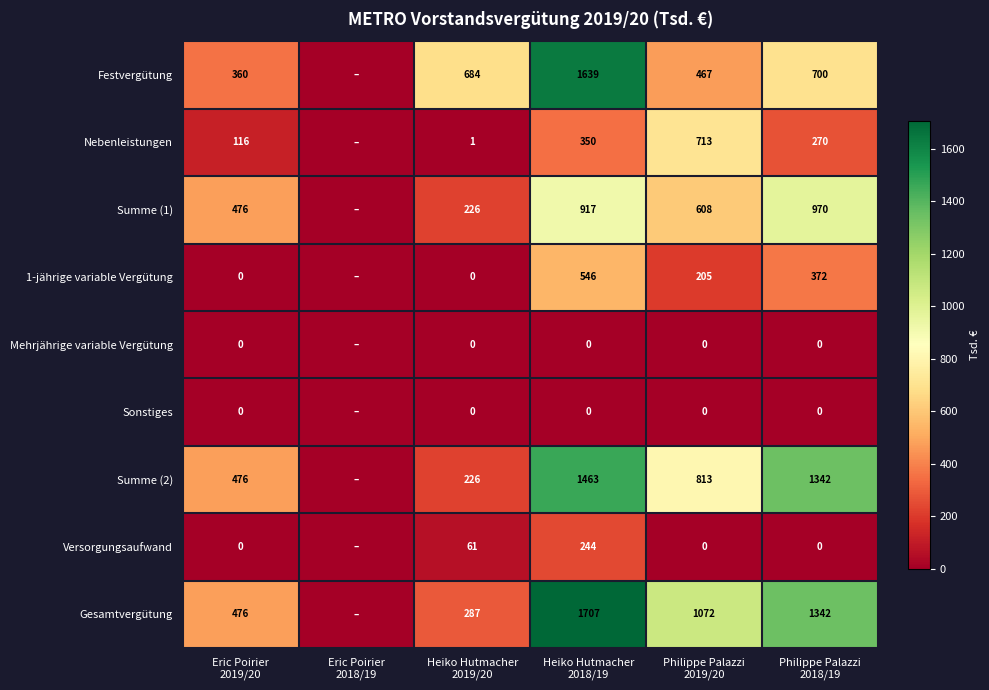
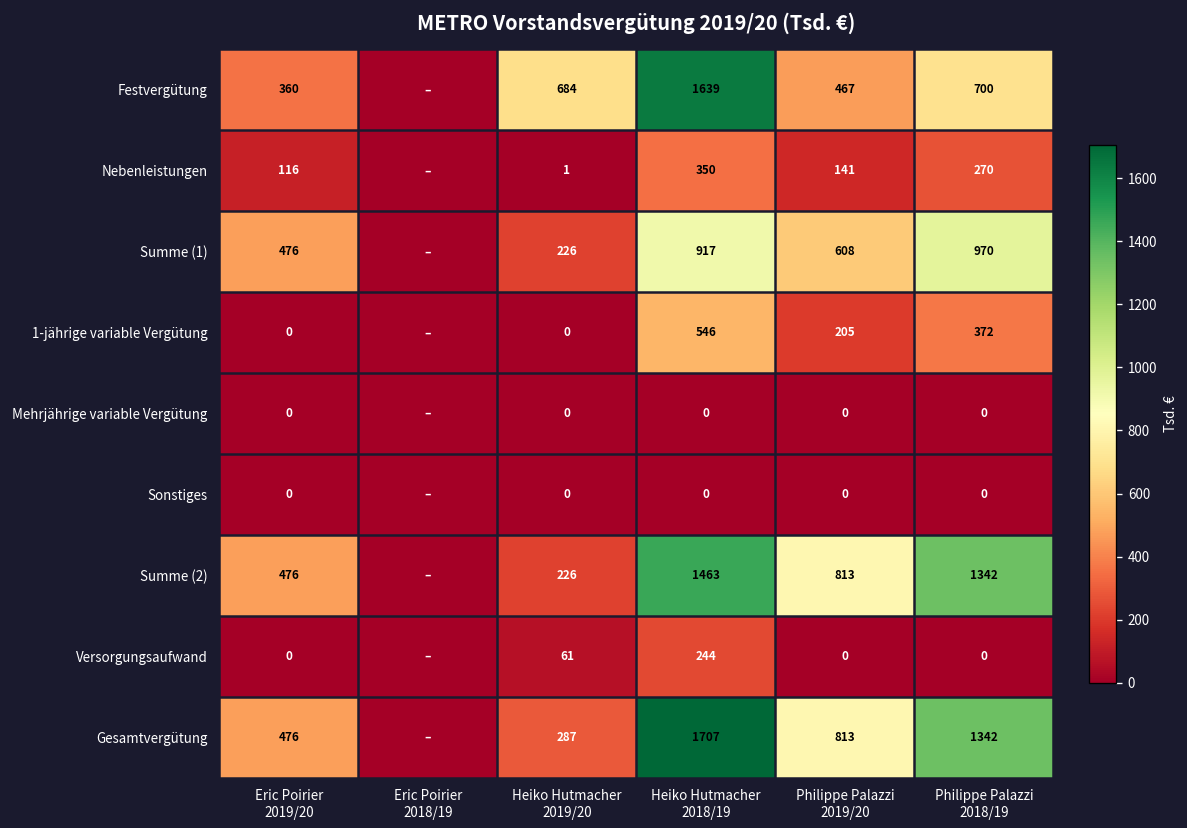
  {
    "Festvergütung": {
      "Eric Poirier 2019/20": 360,
      "Heiko Hutmacher 2019/20": 684,
      "Heiko Hutmacher 2018/19": 1639,
      "Philippe Palazzi 2019/20": 467,
      "Philippe Palazzi 2018/19": 700
    },
    "Nebenleistungen": {
      "Eric Poirier 2019/20": 116,
      "Heiko Hutmacher 2019/20": 1,
      "Heiko Hutmacher 2018/19": 350,
-     "Philippe Palazzi 2019/20": 713,
+     "Philippe Palazzi 2019/20": 141,
      "Philippe Palazzi 2018/19": 270
    },
    "Summe (1)": {
      "Eric Poirier 2019/20": 476,
      "Heiko Hutmacher 2019/20": 226,
      "Heiko Hutmacher 2018/19": 917,
      "Philippe Palazzi 2019/20": 608,
      "Philippe Palazzi 2018/19": 970
    },
    "1-jährige variable Vergütung": {
      "Eric Poirier 2019/20": 0,
      "Heiko Hutmacher 2019/20": 0,
      "Heiko Hutmacher 2018/19": 546,
      "Philippe Palazzi 2019/20": 205,
      "Philippe Palazzi 2018/19": 372
    },
    "Mehrjährige variable Vergütung": {
      "Eric Poirier 2019/20": 0,
      "Heiko Hutmacher 2019/20": 0,
      "Heiko Hutmacher 2018/19": 0,
      "Philippe Palazzi 2019/20": 0,
      "Philippe Palazzi 2018/19": 0
    },
    "Sonstiges": {
      "Eric Poirier 2019/20": 0,
      "Heiko Hutmacher 2019/20": 0,
      "Heiko Hutmacher 2018/19": 0,
      "Philippe Palazzi 2019/20": 0,
      "Philippe Palazzi 2018/19": 0
    },
    "Summe (2)": {
      "Eric Poirier 2019/20": 476,
      "Heiko Hutmacher 2019/20": 226,
      "Heiko Hutmacher 2018/19": 1463,
      "Philippe Palazzi 2019/20": 813,
      "Philippe Palazzi 2018/19": 1342
    },
    "Versorgungsaufwand": {
      "Eric Poirier 2019/20": 0,
      "Heiko Hutmacher 2019/20": 61,
      "Heiko Hutmacher 2018/19": 244,
      "Philippe Palazzi 2019/20": 0,
      "Philippe Palazzi 2018/19": 0
    },
    "Gesamtvergütung": {
      "Eric Poirier 2019/20": 476,
      "Heiko Hutmacher 2019/20": 287,
      "Heiko Hutmacher 2018/19": 1707,
-     "Philippe Palazzi 2019/20": 1072,
+     "Philippe Palazzi 2019/20": 813,
      "Philippe Palazzi 2018/19": 1342
    }
  }
